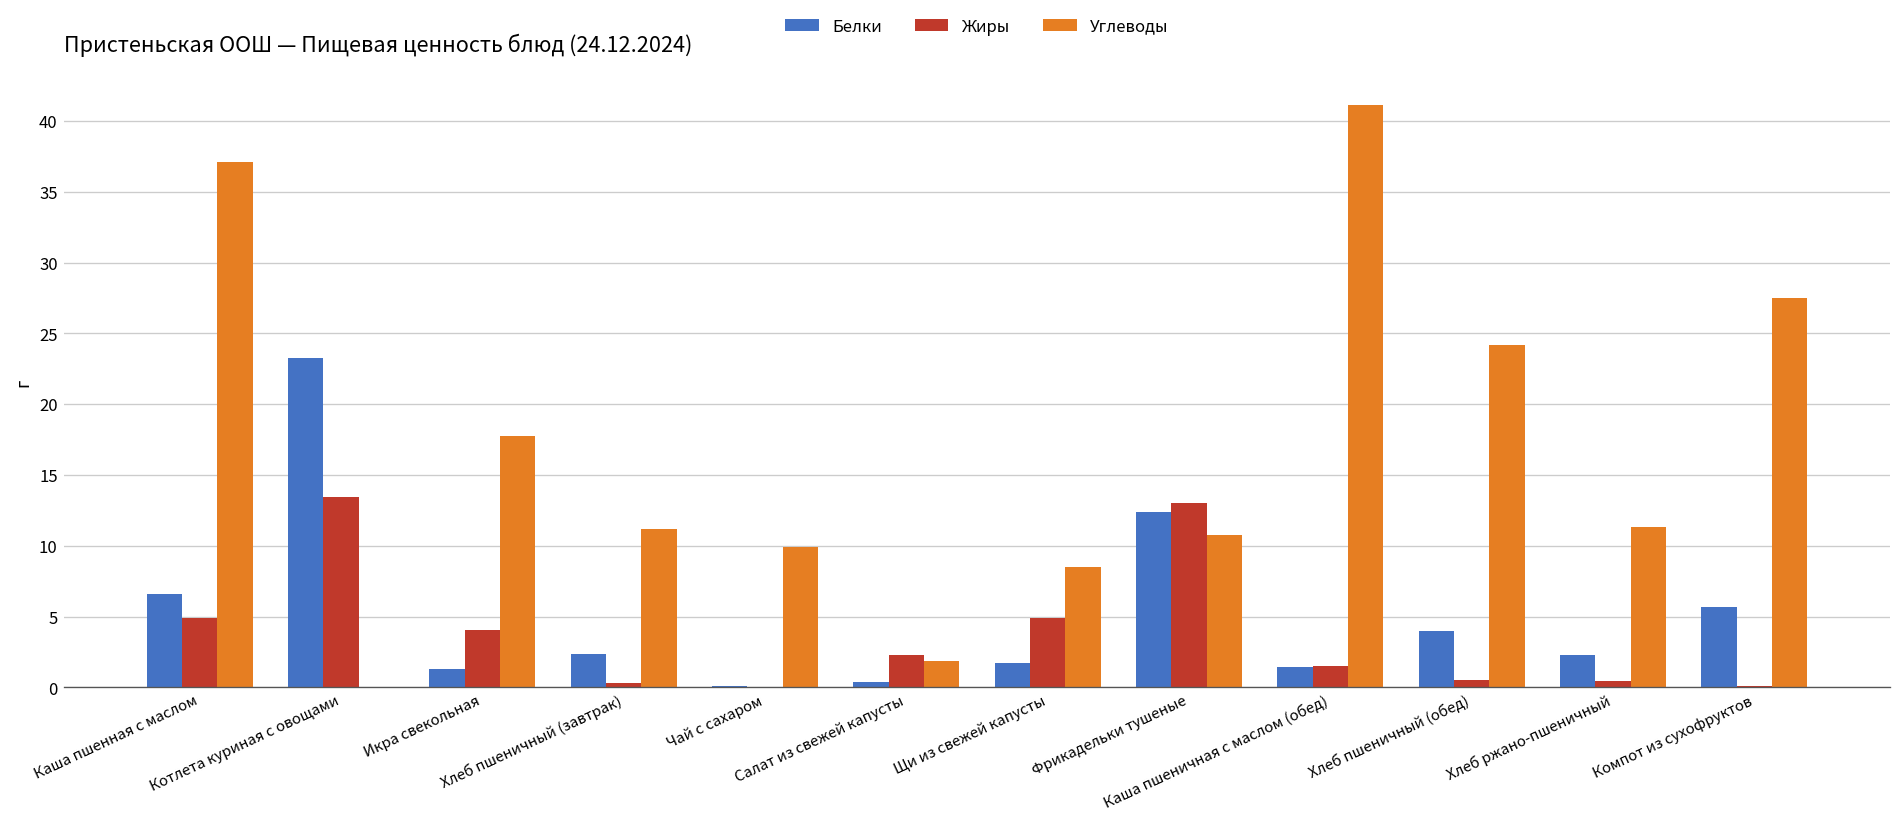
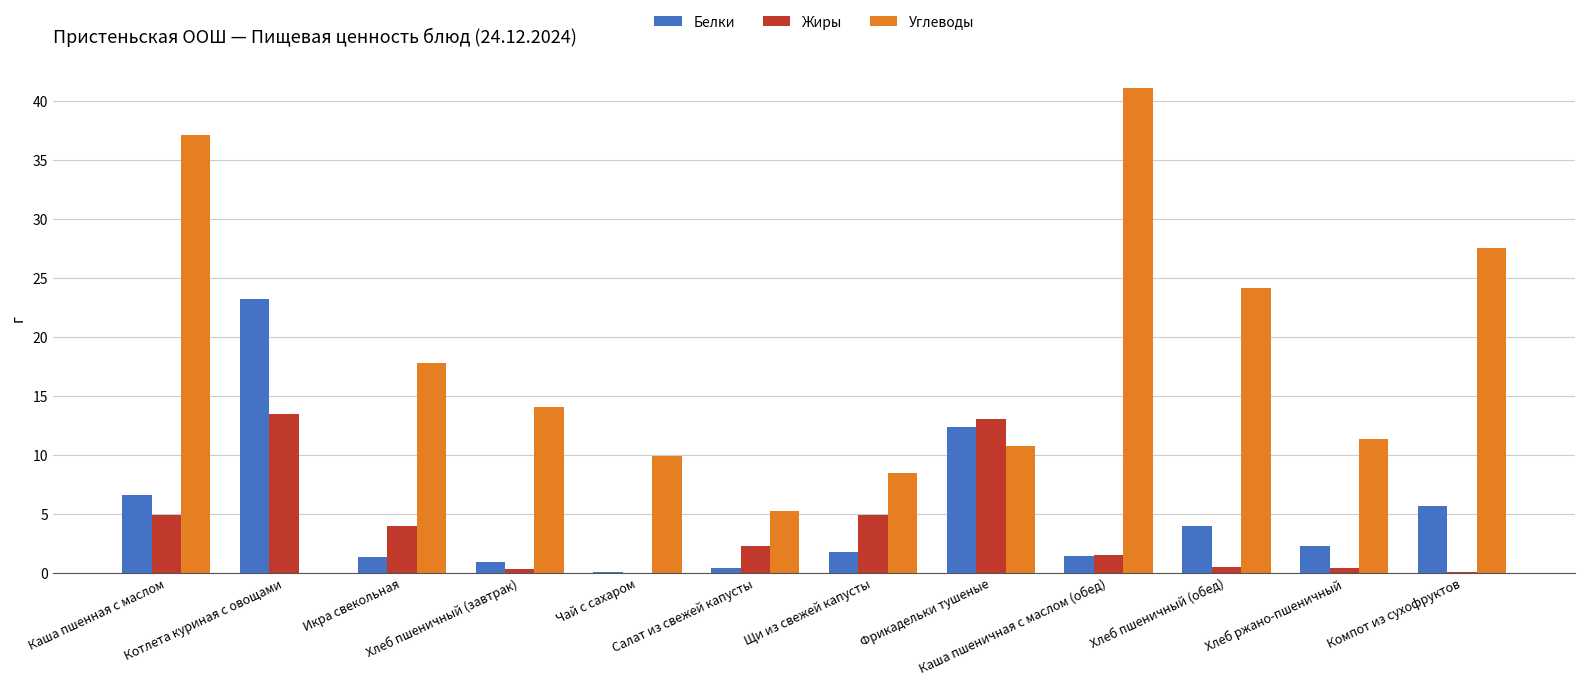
  {
    "Белки": {
      "Каша пшенная с маслом": 6.6,
      "Котлета куриная с овощами": 23.3,
      "Икра свекольная": 1.3,
-     "Хлеб пшеничный (завтрак)": 2.4,
+     "Хлеб пшеничный (завтрак)": 0.9,
      "Салат из свежей капусты": 0.4,
      "Щи из свежей капусты": 1.8,
      "Фрикадельки тушеные": 12.4,
      "Каша пшеничная с маслом (обед)": 1.5,
      "Хлеб пшеничный (обед)": 4.0,
      "Хлеб ржано-пшеничный": 2.3,
      "Компот из сухофруктов": 5.7
    },
    "Жиры": {
      "Каша пшенная с маслом": 4.9,
      "Котлета куриная с овощами": 13.4,
      "Икра свекольная": 4.0,
      "Хлеб пшеничный (завтрак)": 0.3,
      "Салат из свежей капусты": 2.3,
      "Щи из свежей капусты": 4.9,
      "Фрикадельки тушеные": 13.0,
      "Каша пшеничная с маслом (обед)": 1.5,
      "Хлеб пшеничный (обед)": 0.5,
      "Хлеб ржано-пшеничный": 0.4
    },
    "Углеводы": {
      "Каша пшенная с маслом": 37.1,
      "Котлета куриная с овощами": 0.0,
      "Икра свекольная": 17.8,
-     "Хлеб пшеничный (завтрак)": 11.2,
+     "Хлеб пшеничный (завтрак)": 14.1,
      "Чай с сахаром": 9.9,
-     "Салат из свежей капусты": 1.8,
+     "Салат из свежей капусты": 5.3,
      "Щи из свежей капусты": 8.5,
      "Фрикадельки тушеные": 10.8,
      "Каша пшеничная с маслом (обед)": 41.1,
      "Хлеб пшеничный (обед)": 24.2,
      "Хлеб ржано-пшеничный": 11.3,
      "Компот из сухофруктов": 27.5
    }
  }
